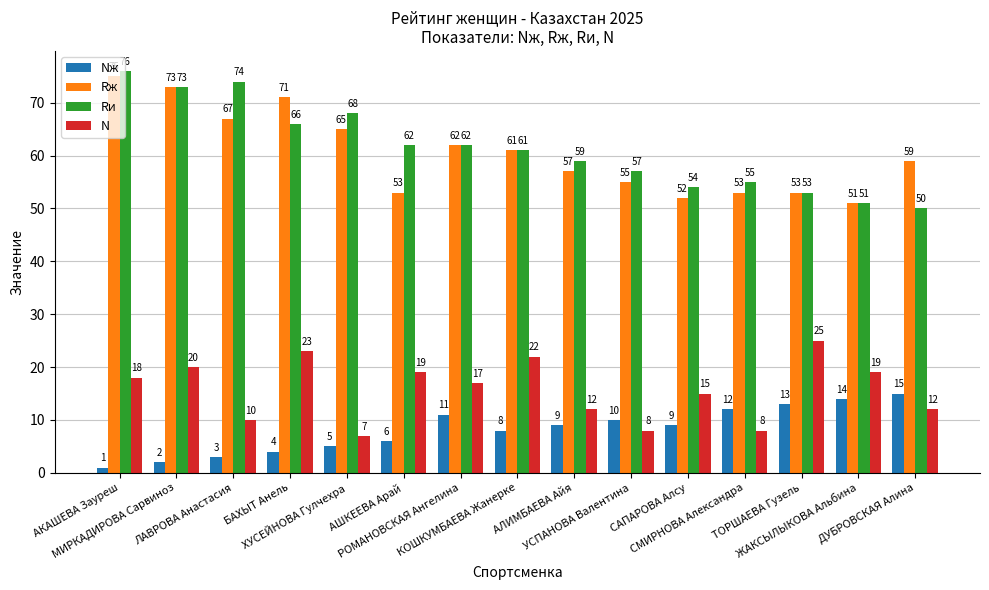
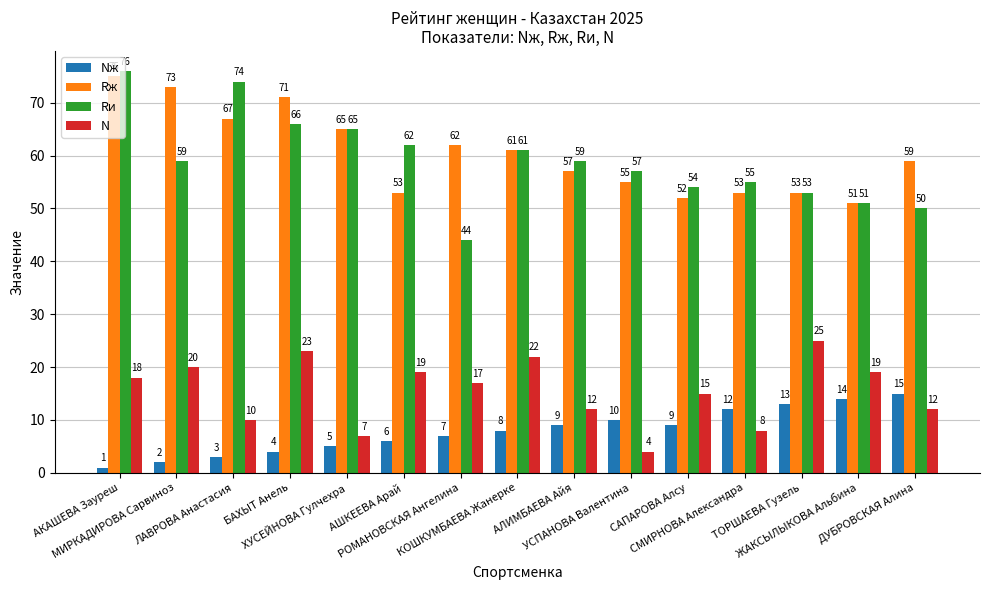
  {
    "Nж": {
      "АКАШЕВА Зауреш": 1,
      "МИРКАДИРОВА Сарвиноз": 2,
      "ЛАВРОВА Анастасия": 3,
      "БАХЫТ Анель": 4,
      "ХУСЕЙНОВА Гулчехра": 5,
      "АШКЕЕВА Арай": 6,
-     "РОМАНОВСКАЯ Ангелина": 11,
+     "РОМАНОВСКАЯ Ангелина": 7,
      "КОШКУМБАЕВА Жанерке": 8,
      "АЛИМБАЕВА Айя": 9,
      "УСПАНОВА Валентина": 10,
      "САПАРОВА Алсу": 9,
      "СМИРНОВА Александра": 12,
      "ТОРШАЕВА Гузель": 13,
      "ЖАКСЫЛЫКОВА Альбина": 14,
      "ДУБРОВСКАЯ Алина": 15
    },
    "Rж": {
      "МИРКАДИРОВА Сарвиноз": 73,
      "ЛАВРОВА Анастасия": 67,
      "БАХЫТ Анель": 71,
      "ХУСЕЙНОВА Гулчехра": 65,
      "АШКЕЕВА Арай": 53,
      "РОМАНОВСКАЯ Ангелина": 62,
      "КОШКУМБАЕВА Жанерке": 61,
      "АЛИМБАЕВА Айя": 57,
      "УСПАНОВА Валентина": 55,
      "САПАРОВА Алсу": 52,
      "СМИРНОВА Александра": 53,
      "ТОРШАЕВА Гузель": 53,
      "ЖАКСЫЛЫКОВА Альбина": 51,
      "ДУБРОВСКАЯ Алина": 59
    },
    "Rи": {
-     "МИРКАДИРОВА Сарвиноз": 73,
+     "МИРКАДИРОВА Сарвиноз": 59,
      "ЛАВРОВА Анастасия": 74,
      "БАХЫТ Анель": 66,
-     "ХУСЕЙНОВА Гулчехра": 68,
+     "ХУСЕЙНОВА Гулчехра": 65,
      "АШКЕЕВА Арай": 62,
-     "РОМАНОВСКАЯ Ангелина": 62,
+     "РОМАНОВСКАЯ Ангелина": 44,
      "КОШКУМБАЕВА Жанерке": 61,
      "АЛИМБАЕВА Айя": 59,
      "УСПАНОВА Валентина": 57,
      "САПАРОВА Алсу": 54,
      "СМИРНОВА Александра": 55,
      "ТОРШАЕВА Гузель": 53,
      "ЖАКСЫЛЫКОВА Альбина": 51,
      "ДУБРОВСКАЯ Алина": 50
    },
    "N": {
      "АКАШЕВА Зауреш": 18,
      "МИРКАДИРОВА Сарвиноз": 20,
      "ЛАВРОВА Анастасия": 10,
      "БАХЫТ Анель": 23,
      "ХУСЕЙНОВА Гулчехра": 7,
      "АШКЕЕВА Арай": 19,
      "РОМАНОВСКАЯ Ангелина": 17,
      "КОШКУМБАЕВА Жанерке": 22,
      "АЛИМБАЕВА Айя": 12,
-     "УСПАНОВА Валентина": 8,
+     "УСПАНОВА Валентина": 4,
      "САПАРОВА Алсу": 15,
      "СМИРНОВА Александра": 8,
      "ТОРШАЕВА Гузель": 25,
      "ЖАКСЫЛЫКОВА Альбина": 19,
      "ДУБРОВСКАЯ Алина": 12
    }
  }
